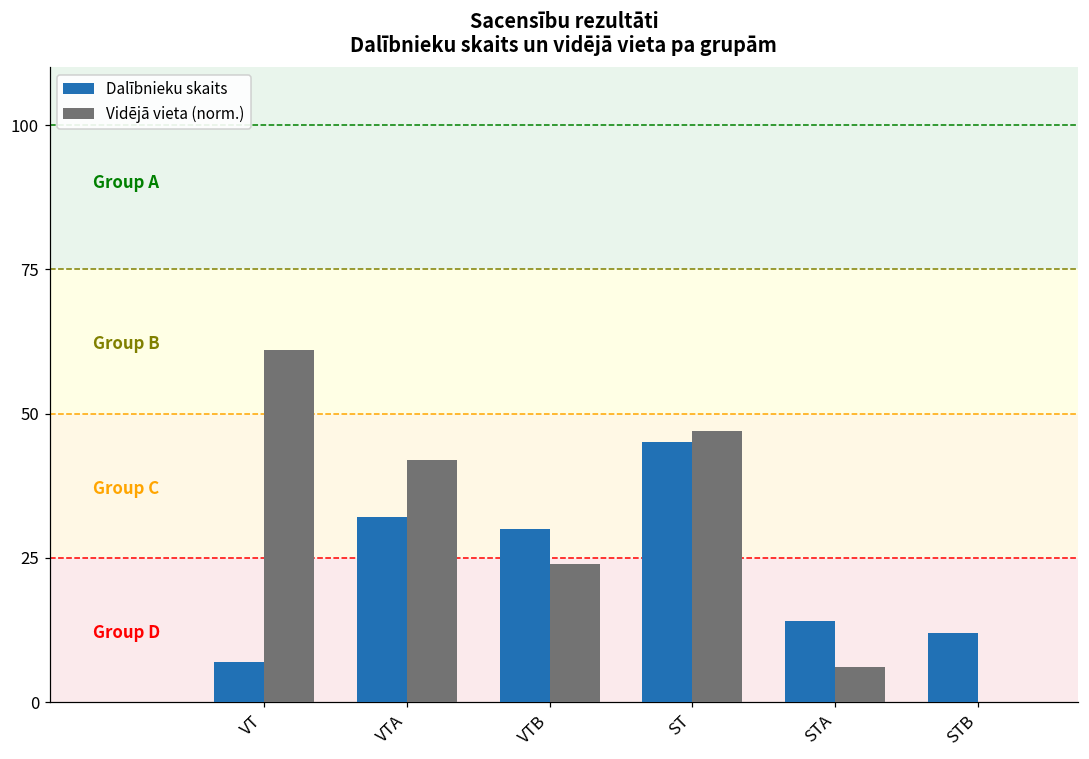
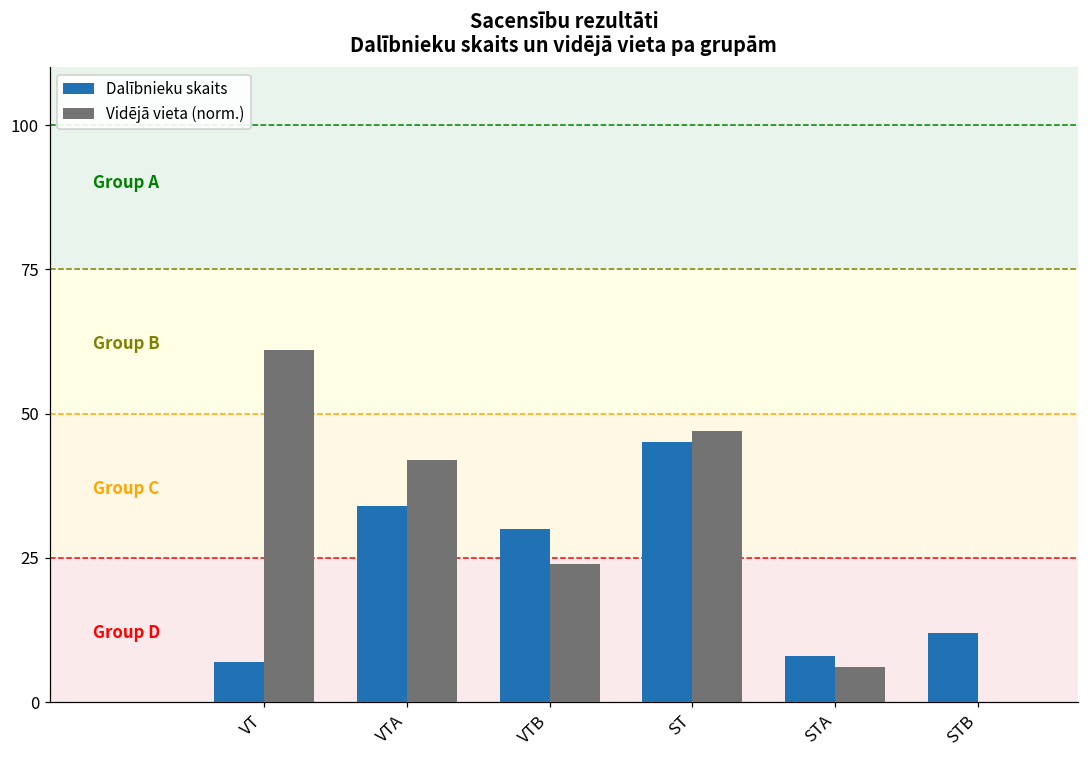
  {
    "Dalībnieku skaits": {
      "VT": 7,
-     "VTA": 32,
+     "VTA": 34,
      "VTB": 30,
      "ST": 45,
-     "STA": 14,
+     "STA": 8,
      "STB": 12
    },
    "Vidējā vieta (norm.)": {
      "VT": 61,
      "VTA": 42,
      "VTB": 24,
      "ST": 47,
      "STA": 6,
      "STB": 0
    }
  }
